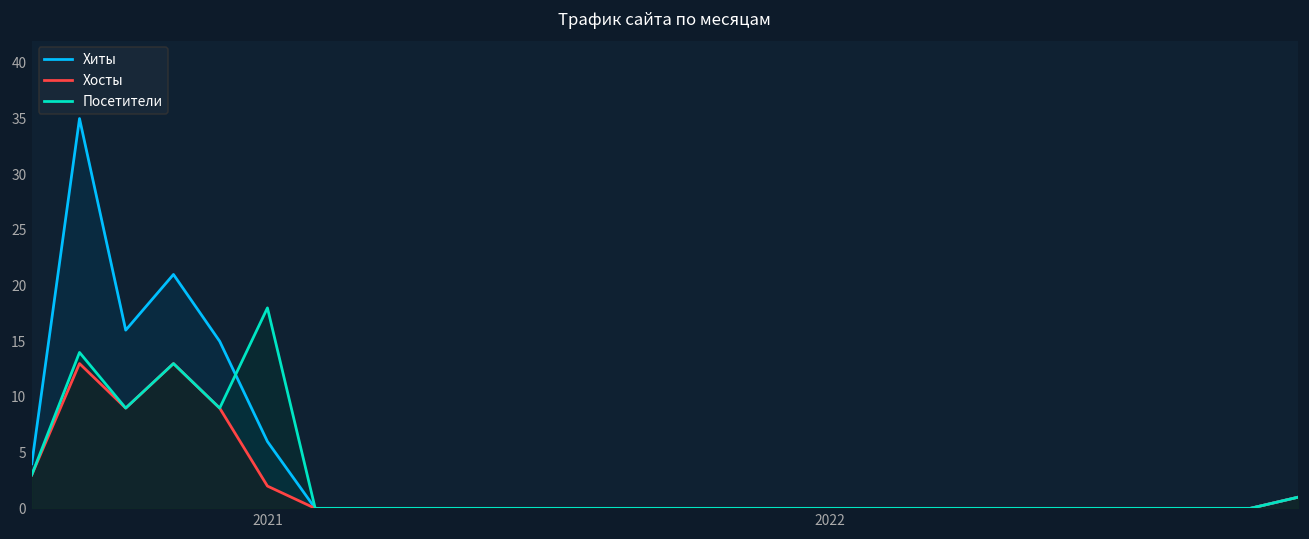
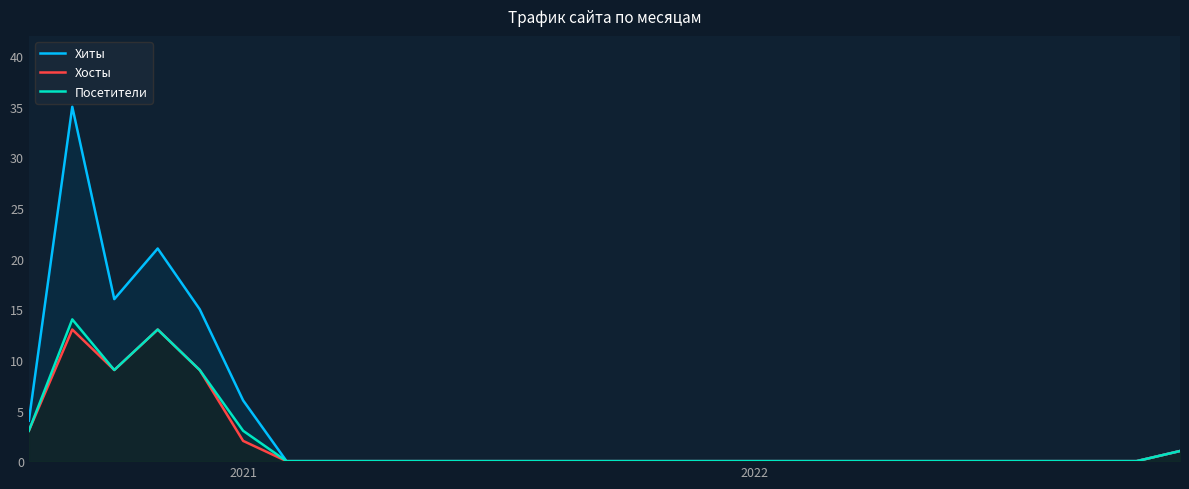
  {
    "Хиты": {
      "2021": 6
    },
    "Хосты": {
      "2021": 2
    },
    "Посетители": {
-     "2021": 18
+     "2021": 3
    }
  }
